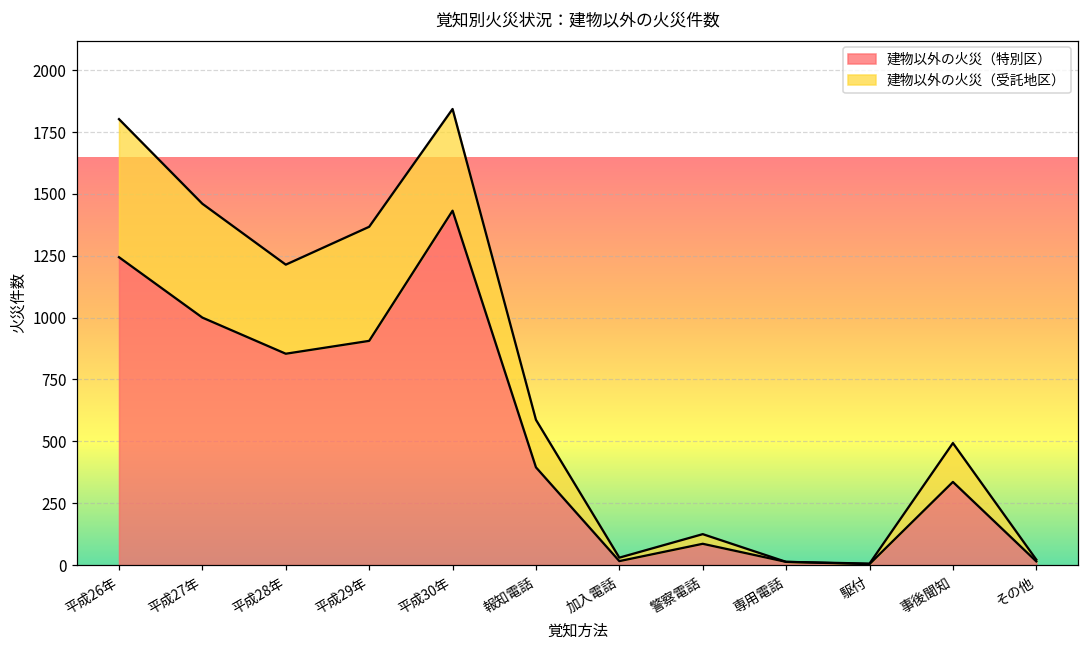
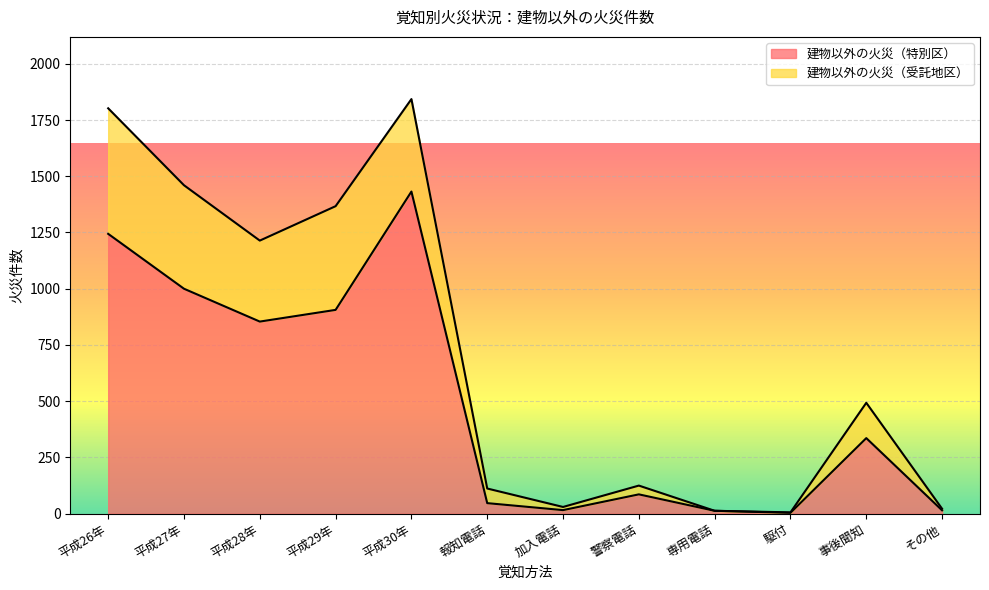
  {
    "建物以外の火災（特別区）": {
      "平成26年": 1240,
      "平成27年": 1000,
      "平成28年": 850,
      "平成29年": 910,
      "平成30年": 1430,
-     "報知電話": 400,
+     "報知電話": 50,
      "加入電話": 20,
      "警察電話": 90,
      "事後聞知": 340
    },
    "建物以外の火災（受託地区）": {
      "平成26年": 560,
      "平成27年": 460,
      "平成28年": 360,
      "平成29年": 460,
      "平成30年": 410,
-     "報知電話": 190,
+     "報知電話": 70,
      "加入電話": 10,
      "警察電話": 40,
      "事後聞知": 160
    }
  }
